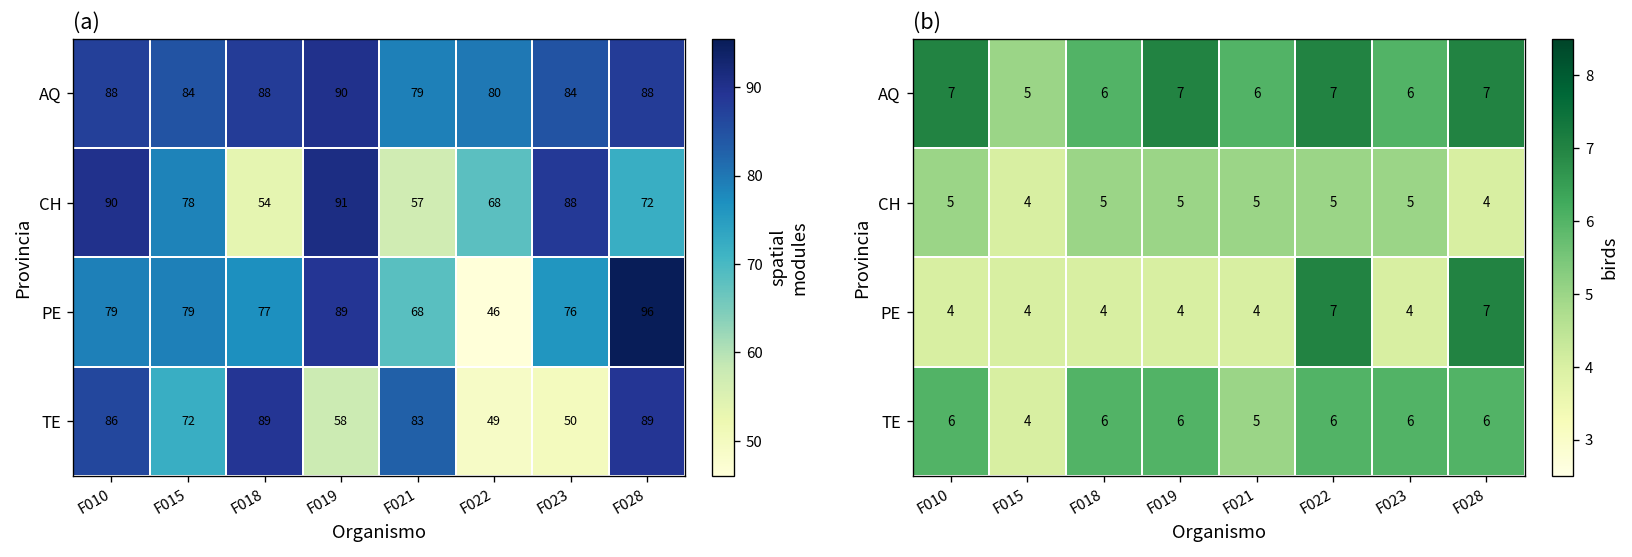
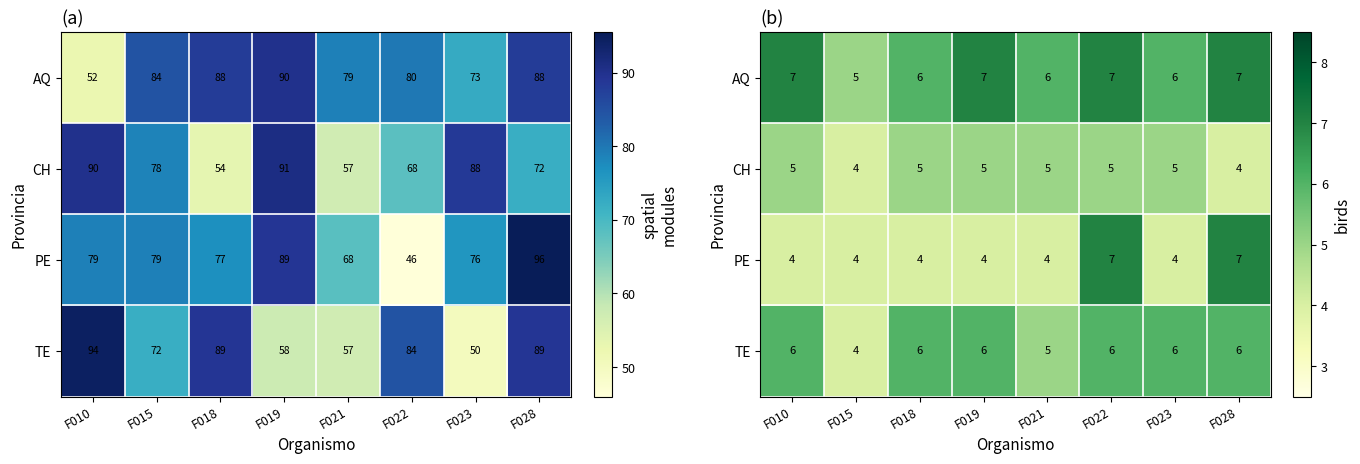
  {
    "(a)": {
      "AQ": {
-       "F010": 88,
+       "F010": 52,
        "F015": 84,
        "F018": 88,
        "F019": 90,
        "F021": 79,
        "F022": 80,
-       "F023": 84,
+       "F023": 73,
        "F028": 88
      },
      "CH": {
        "F010": 90,
        "F015": 78,
        "F018": 54,
        "F019": 91,
        "F021": 57,
        "F022": 68,
        "F023": 88,
        "F028": 72
      },
      "PE": {
        "F010": 79,
        "F015": 79,
        "F018": 77,
        "F019": 89,
        "F021": 68,
        "F022": 46,
        "F023": 76,
        "F028": 96
      },
      "TE": {
-       "F010": 86,
+       "F010": 94,
        "F015": 72,
        "F018": 89,
        "F019": 58,
-       "F021": 83,
-       "F022": 49,
+       "F021": 57,
+       "F022": 84,
        "F023": 50,
        "F028": 89
      }
    },
    "(b)": {
      "AQ": {
        "F010": 7,
        "F015": 5,
        "F018": 6,
        "F019": 7,
        "F021": 6,
        "F022": 7,
        "F023": 6,
        "F028": 7
      },
      "CH": {
        "F010": 5,
        "F015": 4,
        "F018": 5,
        "F019": 5,
        "F021": 5,
        "F022": 5,
        "F023": 5,
        "F028": 4
      },
      "PE": {
        "F010": 4,
        "F015": 4,
        "F018": 4,
        "F019": 4,
        "F021": 4,
        "F022": 7,
        "F023": 4,
        "F028": 7
      },
      "TE": {
        "F010": 6,
        "F015": 4,
        "F018": 6,
        "F019": 6,
        "F021": 5,
        "F022": 6,
        "F023": 6,
        "F028": 6
      }
    }
  }
